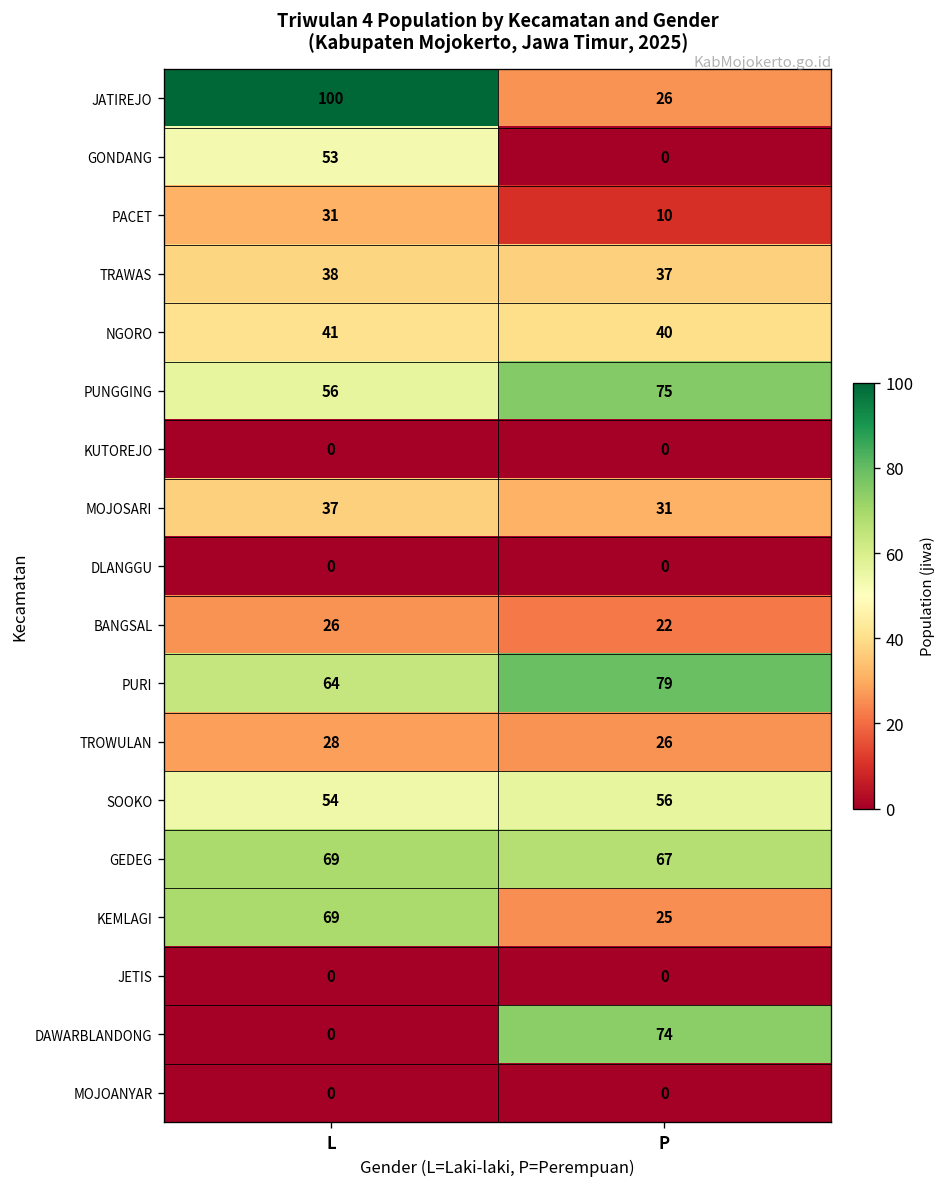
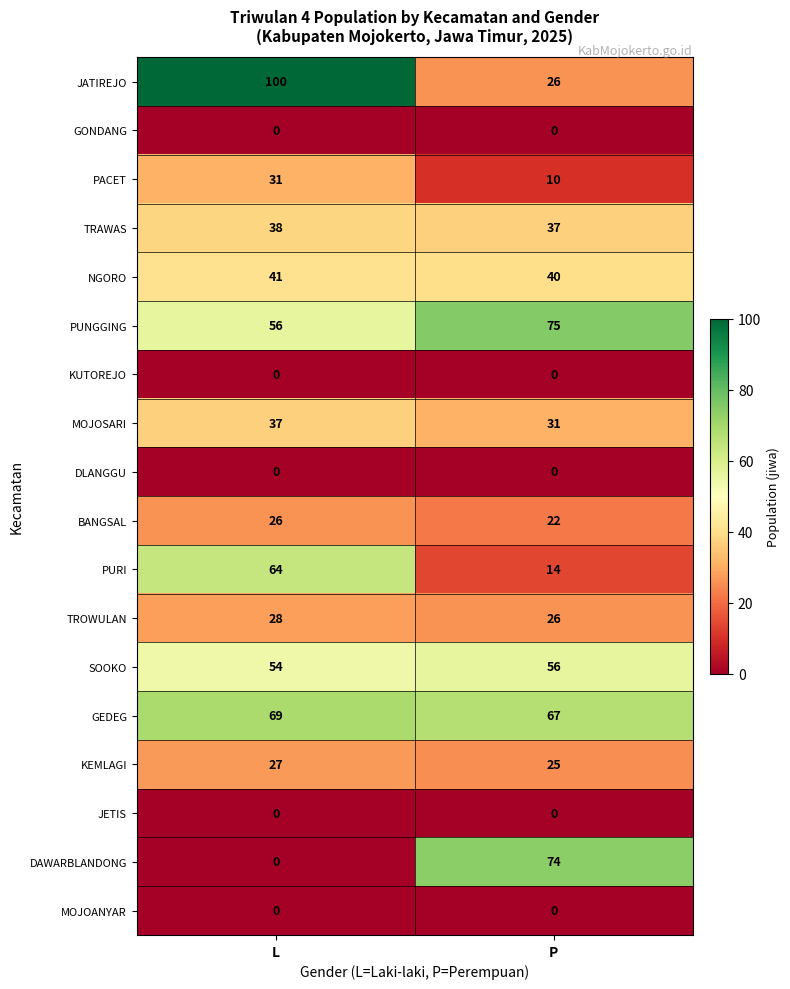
  {
    "JATIREJO": {
      "L": 100,
      "P": 26
    },
    "GONDANG": {
-     "L": 53,
+     "L": 0,
      "P": 0
    },
    "PACET": {
      "L": 31,
      "P": 10
    },
    "TRAWAS": {
      "L": 38,
      "P": 37
    },
    "NGORO": {
      "L": 41,
      "P": 40
    },
    "PUNGGING": {
      "L": 56,
      "P": 75
    },
    "KUTOREJO": {
      "L": 0,
      "P": 0
    },
    "MOJOSARI": {
      "L": 37,
      "P": 31
    },
    "DLANGGU": {
      "L": 0,
      "P": 0
    },
    "BANGSAL": {
      "L": 26,
      "P": 22
    },
    "PURI": {
      "L": 64,
-     "P": 79
+     "P": 14
    },
    "TROWULAN": {
      "L": 28,
      "P": 26
    },
    "SOOKO": {
      "L": 54,
      "P": 56
    },
    "GEDEG": {
      "L": 69,
      "P": 67
    },
    "KEMLAGI": {
-     "L": 69,
+     "L": 27,
      "P": 25
    },
    "JETIS": {
      "L": 0,
      "P": 0
    },
    "DAWARBLANDONG": {
      "L": 0,
      "P": 74
    },
    "MOJOANYAR": {
      "L": 0,
      "P": 0
    }
  }
